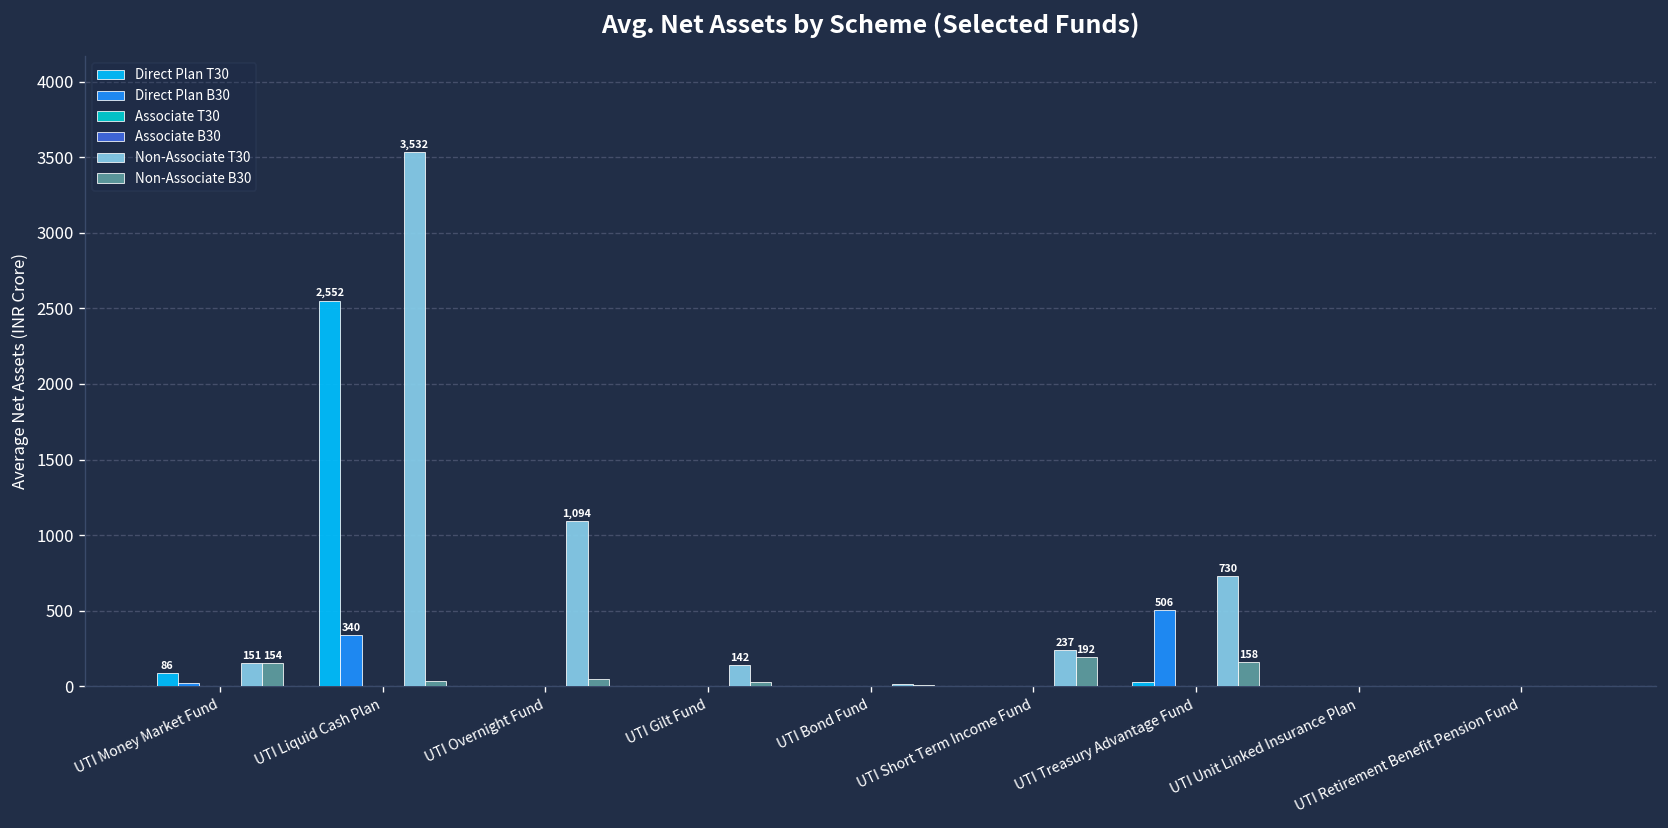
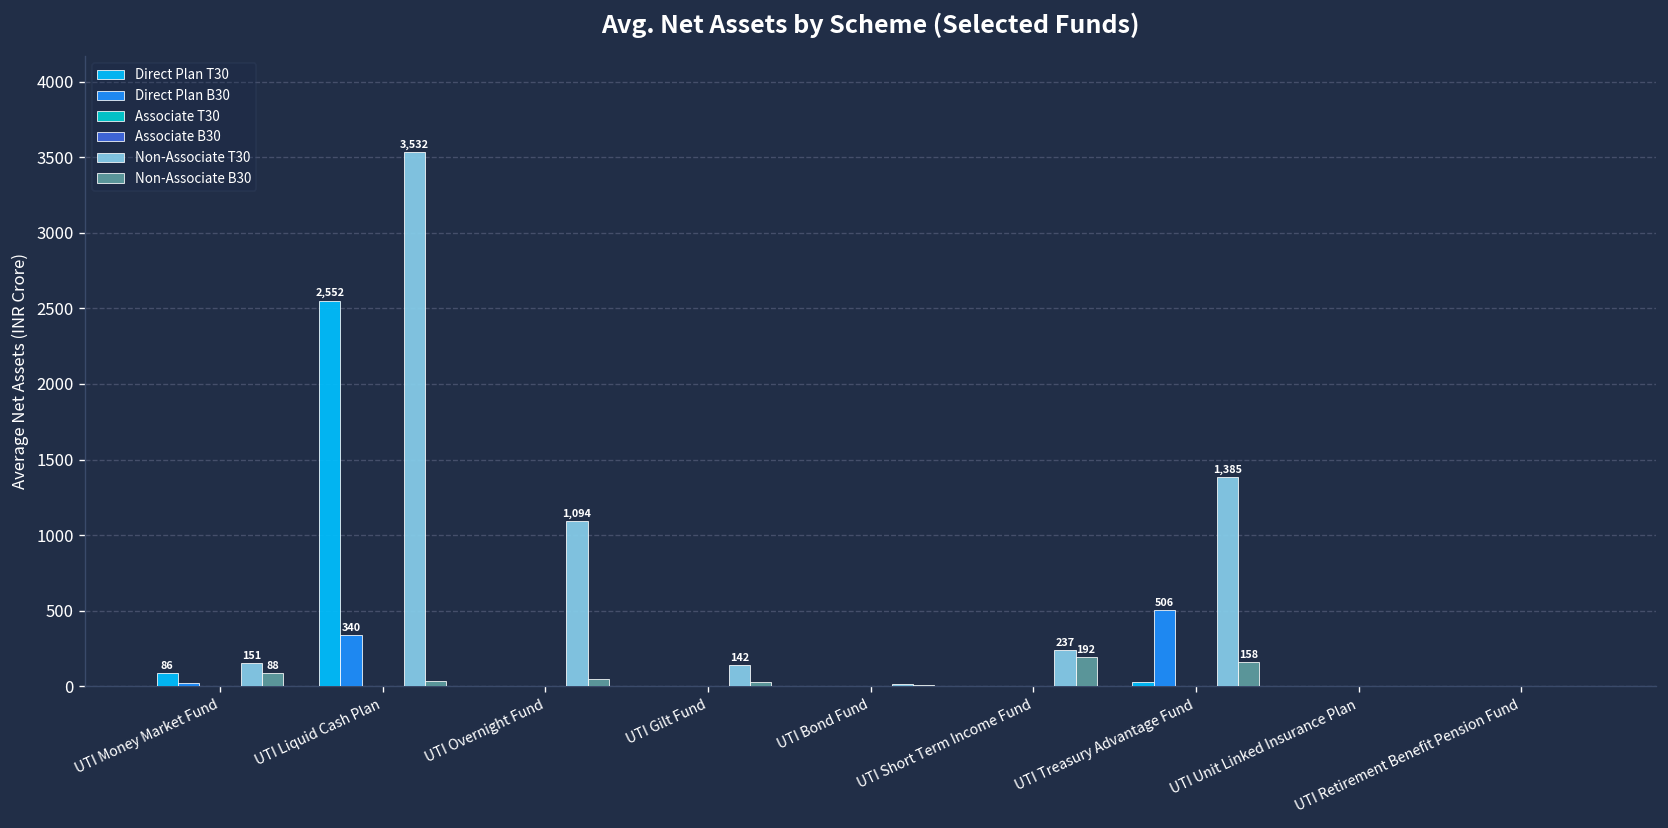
  {
    "Associate B30": {
      "UTI Money Market Fund": "0",
      "UTI Liquid Cash Plan": "0",
      "UTI Overnight Fund": "0",
      "UTI Gilt Fund": "0",
      "UTI Bond Fund": "0",
      "UTI Short Term Income Fund": "0",
      "UTI Treasury Advantage Fund": "0",
      "UTI Unit Linked Insurance Plan": "0",
      "UTI Retirement Benefit Pension Fund": "0"
    },
    "Non-Associate T30": {
      "UTI Money Market Fund": "151",
      "UTI Liquid Cash Plan": "3,532",
      "UTI Overnight Fund": "1,094",
      "UTI Gilt Fund": "142",
      "UTI Short Term Income Fund": "237",
-     "UTI Treasury Advantage Fund": "730"
+     "UTI Treasury Advantage Fund": "1,385"
    },
    "Non-Associate B30": {
-     "UTI Money Market Fund": "154",
+     "UTI Money Market Fund": "88",
      "UTI Short Term Income Fund": "192",
      "UTI Treasury Advantage Fund": "158"
    }
  }
